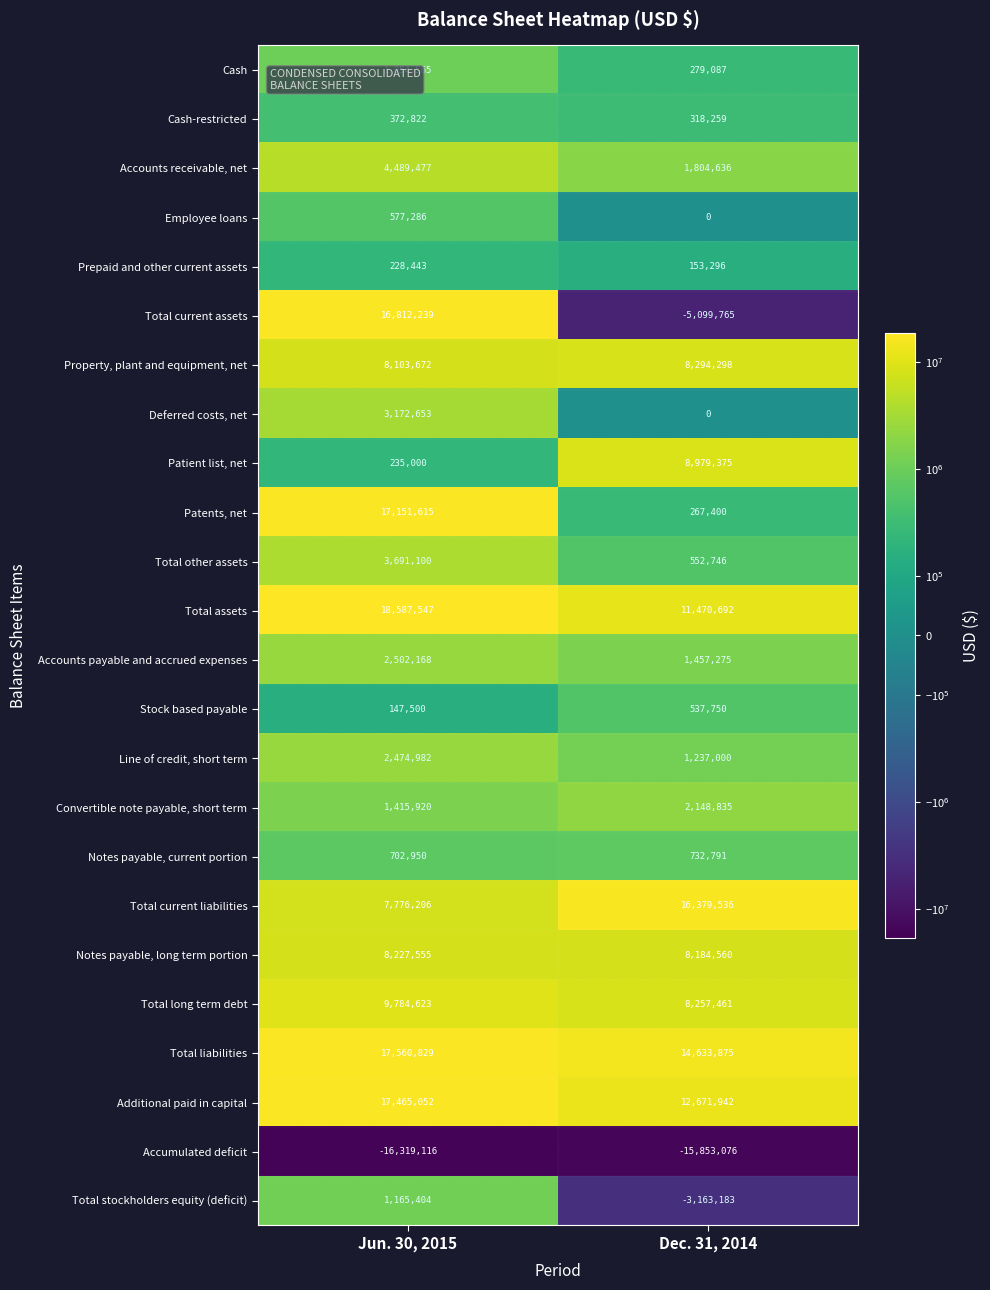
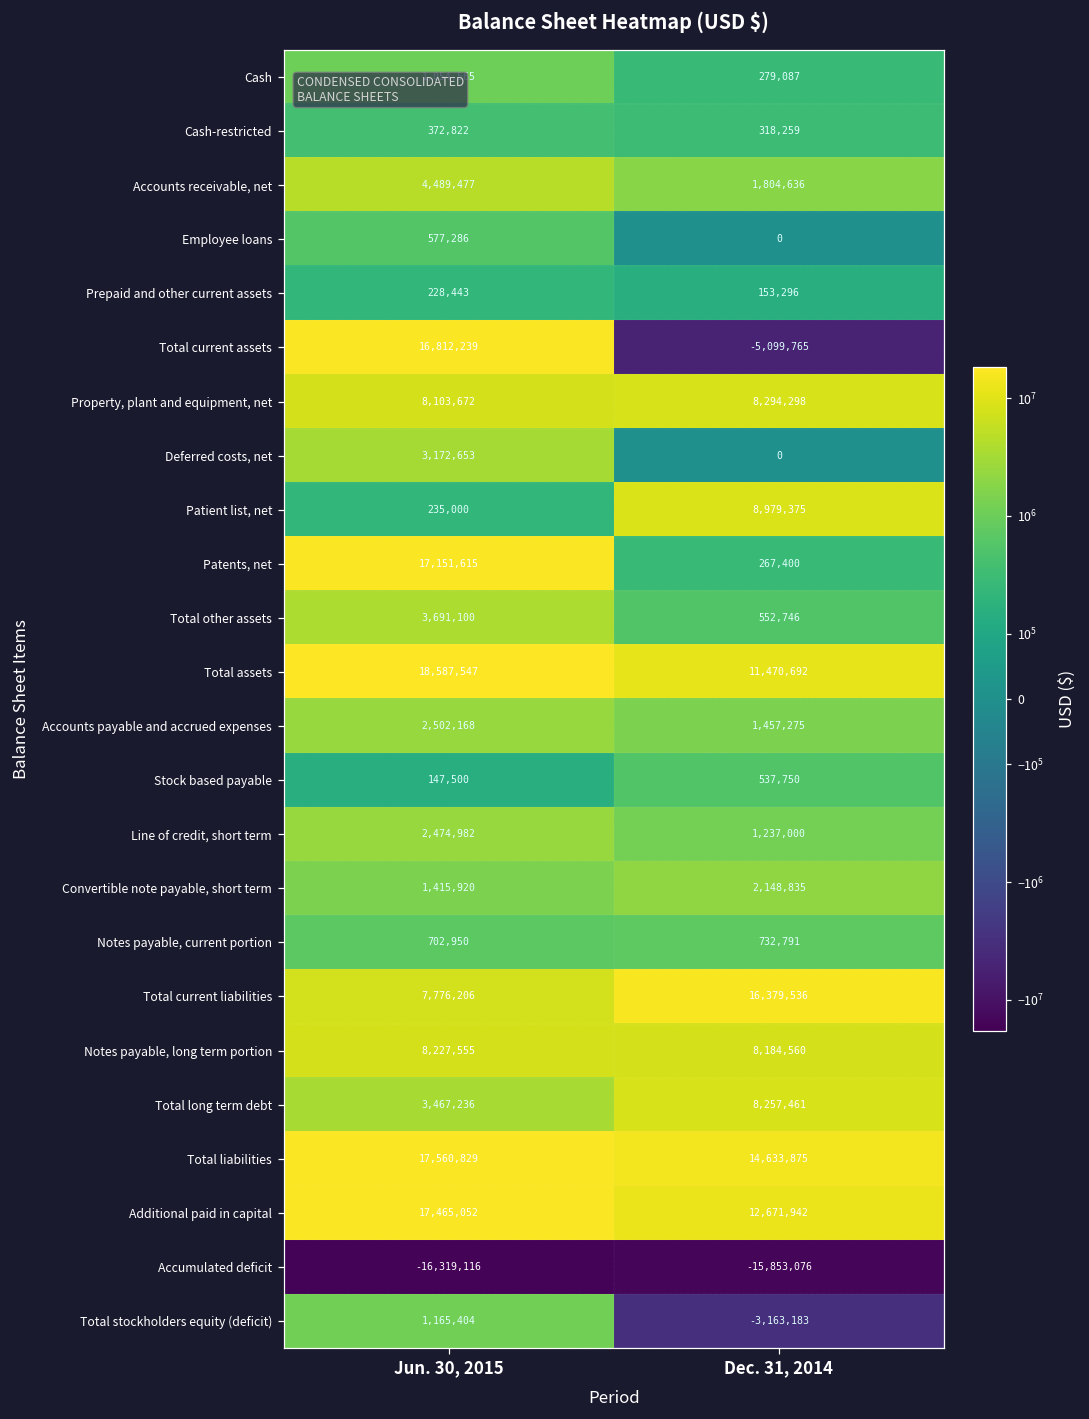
  {
    "Cash": {
      "Dec. 31, 2014": "279,087"
    },
    "Cash-restricted": {
      "Jun. 30, 2015": "372,822",
      "Dec. 31, 2014": "318,259"
    },
    "Accounts receivable, net": {
      "Jun. 30, 2015": "4,489,477",
      "Dec. 31, 2014": "1,804,636"
    },
    "Employee loans": {
      "Jun. 30, 2015": "577,286",
      "Dec. 31, 2014": "0"
    },
    "Prepaid and other current assets": {
      "Jun. 30, 2015": "228,443",
      "Dec. 31, 2014": "153,296"
    },
    "Total current assets": {
      "Jun. 30, 2015": "16,812,239",
      "Dec. 31, 2014": "-5,099,765"
    },
    "Property, plant and equipment, net": {
      "Jun. 30, 2015": "8,103,672",
      "Dec. 31, 2014": "8,294,298"
    },
    "Deferred costs, net": {
      "Jun. 30, 2015": "3,172,653",
      "Dec. 31, 2014": "0"
    },
    "Patient list, net": {
      "Jun. 30, 2015": "235,000",
      "Dec. 31, 2014": "8,979,375"
    },
    "Patents, net": {
      "Jun. 30, 2015": "17,151,615",
      "Dec. 31, 2014": "267,400"
    },
    "Total other assets": {
      "Jun. 30, 2015": "3,691,100",
      "Dec. 31, 2014": "552,746"
    },
    "Total assets": {
      "Jun. 30, 2015": "18,587,547",
      "Dec. 31, 2014": "11,470,692"
    },
    "Accounts payable and accrued expenses": {
      "Jun. 30, 2015": "2,502,168",
      "Dec. 31, 2014": "1,457,275"
    },
    "Stock based payable": {
      "Jun. 30, 2015": "147,500",
      "Dec. 31, 2014": "537,750"
    },
    "Line of credit, short term": {
      "Jun. 30, 2015": "2,474,982",
      "Dec. 31, 2014": "1,237,000"
    },
    "Convertible note payable, short term": {
      "Jun. 30, 2015": "1,415,920",
      "Dec. 31, 2014": "2,148,835"
    },
    "Notes payable, current portion": {
      "Jun. 30, 2015": "702,950",
      "Dec. 31, 2014": "732,791"
    },
    "Total current liabilities": {
      "Jun. 30, 2015": "7,776,206",
      "Dec. 31, 2014": "16,379,536"
    },
    "Notes payable, long term portion": {
      "Jun. 30, 2015": "8,227,555",
      "Dec. 31, 2014": "8,184,560"
    },
    "Total long term debt": {
-     "Jun. 30, 2015": "9,784,623",
+     "Jun. 30, 2015": "3,467,236",
      "Dec. 31, 2014": "8,257,461"
    },
    "Total liabilities": {
      "Jun. 30, 2015": "17,560,829",
      "Dec. 31, 2014": "14,633,875"
    },
    "Additional paid in capital": {
      "Jun. 30, 2015": "17,465,052",
      "Dec. 31, 2014": "12,671,942"
    },
    "Accumulated deficit": {
      "Jun. 30, 2015": "-16,319,116",
      "Dec. 31, 2014": "-15,853,076"
    },
    "Total stockholders equity (deficit)": {
      "Jun. 30, 2015": "1,165,404",
      "Dec. 31, 2014": "-3,163,183"
    }
  }
